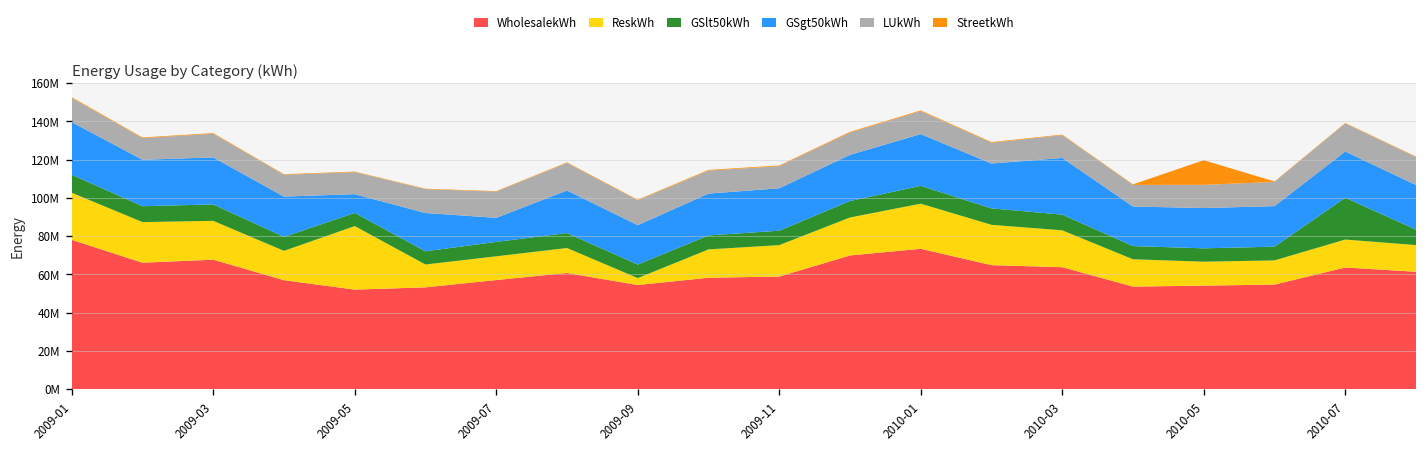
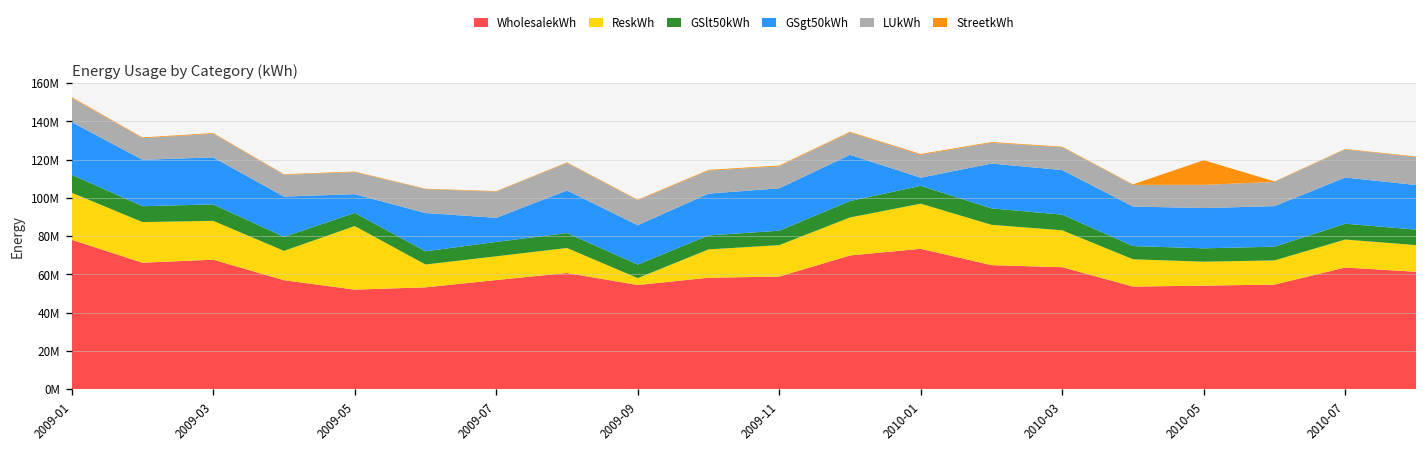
  {
    "WholesalekWh": {
      "2009-01": 78000000,
      "2009-03": 68000000,
      "2009-05": 52000000,
      "2009-07": 57000000,
      "2009-09": 54000000,
      "2009-11": 59000000,
      "2010-01": 73000000,
      "2010-03": 64000000,
      "2010-05": 54000000,
      "2010-07": 64000000
    },
    "ReskWh": {
      "2009-01": 25000000,
      "2009-03": 20000000,
      "2009-05": 33000000,
      "2009-07": 12000000,
      "2009-09": 4000000,
      "2009-11": 16000000,
      "2010-01": 24000000,
      "2010-03": 19000000,
      "2010-05": 13000000,
      "2010-07": 15000000
    },
    "GSlt50kWh": {
      "2009-01": 9000000,
      "2009-03": 9000000,
      "2009-05": 7000000,
      "2009-07": 8000000,
      "2009-09": 7000000,
      "2009-11": 8000000,
      "2010-01": 9000000,
      "2010-03": 8000000,
      "2010-05": 7000000,
-     "2010-07": 22000000
+     "2010-07": 8000000
    },
    "GSgt50kWh": {
      "2009-01": 28000000,
      "2009-03": 25000000,
      "2009-05": 10000000,
      "2009-07": 13000000,
      "2009-09": 21000000,
      "2009-11": 22000000,
-     "2010-01": 27000000,
-     "2010-03": 30000000,
+     "2010-01": 4000000,
+     "2010-03": 23000000,
      "2010-05": 21000000,
      "2010-07": 24000000
    },
    "LUkWh": {
      "2010-05": 12000000
    },
    "StreetkWh": {
      "2010-05": 13000000
    }
  }
